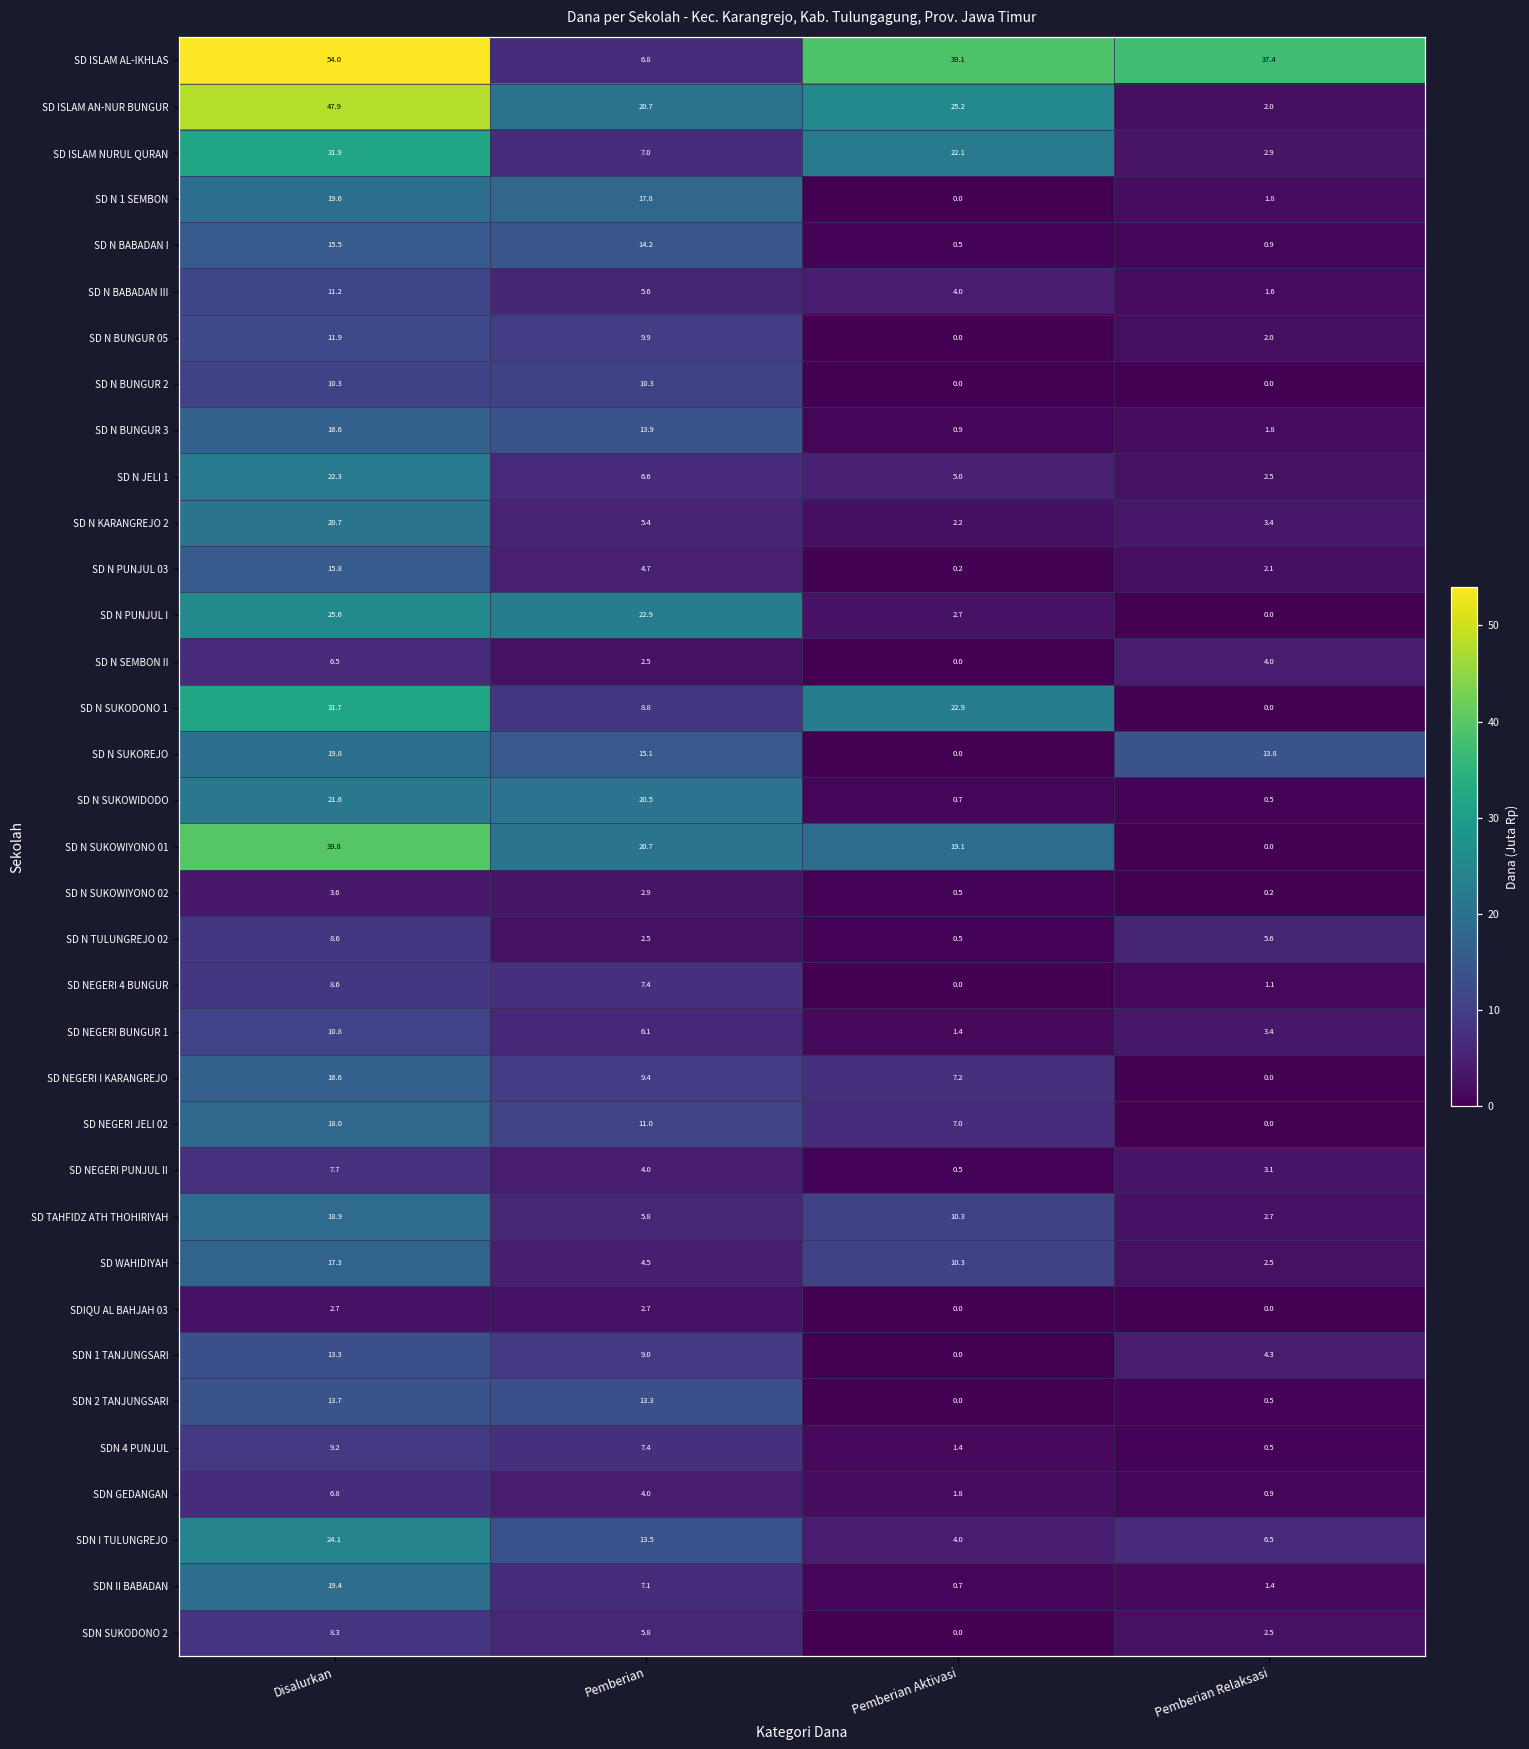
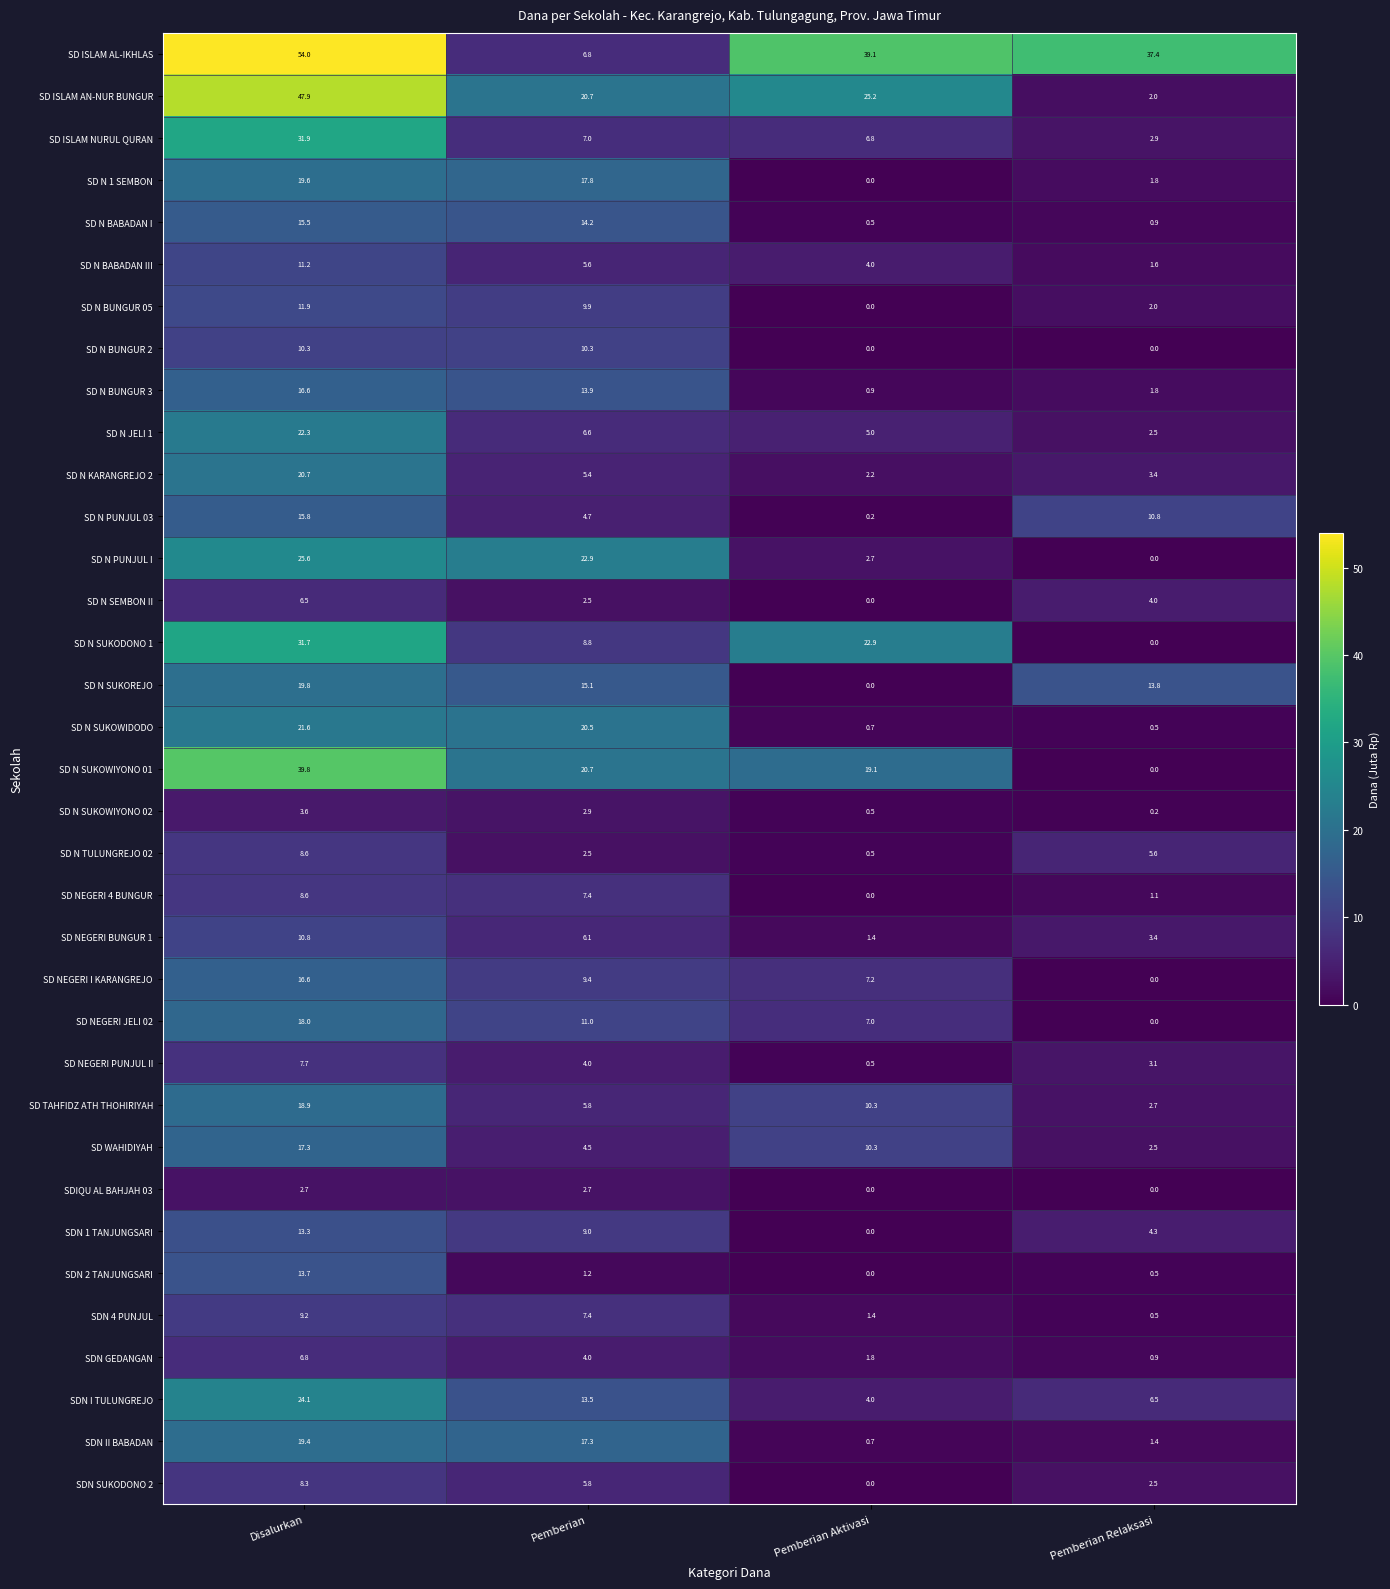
  {
    "SD ISLAM AL-IKHLAS": {
      "Disalurkan": 54.0,
      "Pemberian": 6.8,
      "Pemberian Aktivasi": 39.1,
      "Pemberian Relaksasi": 37.4
    },
    "SD ISLAM AN-NUR BUNGUR": {
      "Disalurkan": 47.9,
      "Pemberian": 20.7,
      "Pemberian Aktivasi": 25.2,
      "Pemberian Relaksasi": 2.0
    },
    "SD ISLAM NURUL QURAN": {
      "Disalurkan": 31.9,
      "Pemberian": 7.0,
-     "Pemberian Aktivasi": 22.1,
+     "Pemberian Aktivasi": 6.8,
      "Pemberian Relaksasi": 2.9
    },
    "SD N 1 SEMBON": {
      "Disalurkan": 19.6,
      "Pemberian": 17.8,
      "Pemberian Aktivasi": 0.0,
      "Pemberian Relaksasi": 1.8
    },
    "SD N BABADAN I": {
      "Disalurkan": 15.5,
      "Pemberian": 14.2,
      "Pemberian Aktivasi": 0.5,
      "Pemberian Relaksasi": 0.9
    },
    "SD N BABADAN III": {
      "Disalurkan": 11.2,
      "Pemberian": 5.6,
      "Pemberian Aktivasi": 4.0,
      "Pemberian Relaksasi": 1.6
    },
    "SD N BUNGUR 05": {
      "Disalurkan": 11.9,
      "Pemberian": 9.9,
      "Pemberian Aktivasi": 0.0,
      "Pemberian Relaksasi": 2.0
    },
    "SD N BUNGUR 2": {
      "Disalurkan": 10.3,
      "Pemberian": 10.3,
      "Pemberian Aktivasi": 0.0,
      "Pemberian Relaksasi": 0.0
    },
    "SD N BUNGUR 3": {
      "Disalurkan": 16.6,
      "Pemberian": 13.9,
      "Pemberian Aktivasi": 0.9,
      "Pemberian Relaksasi": 1.8
    },
    "SD N JELI 1": {
      "Disalurkan": 22.3,
      "Pemberian": 6.6,
      "Pemberian Aktivasi": 5.0,
      "Pemberian Relaksasi": 2.5
    },
    "SD N KARANGREJO 2": {
      "Disalurkan": 20.7,
      "Pemberian": 5.4,
      "Pemberian Aktivasi": 2.2,
      "Pemberian Relaksasi": 3.4
    },
    "SD N PUNJUL 03": {
      "Disalurkan": 15.8,
      "Pemberian": 4.7,
      "Pemberian Aktivasi": 0.2,
-     "Pemberian Relaksasi": 2.1
+     "Pemberian Relaksasi": 10.8
    },
    "SD N PUNJUL I": {
      "Disalurkan": 25.6,
      "Pemberian": 22.9,
      "Pemberian Aktivasi": 2.7,
      "Pemberian Relaksasi": 0.0
    },
    "SD N SEMBON II": {
      "Disalurkan": 6.5,
      "Pemberian": 2.5,
      "Pemberian Aktivasi": 0.0,
      "Pemberian Relaksasi": 4.0
    },
    "SD N SUKODONO 1": {
      "Disalurkan": 31.7,
      "Pemberian": 8.8,
      "Pemberian Aktivasi": 22.9,
      "Pemberian Relaksasi": 0.0
    },
    "SD N SUKOREJO": {
      "Disalurkan": 19.8,
      "Pemberian": 15.1,
      "Pemberian Aktivasi": 0.0,
      "Pemberian Relaksasi": 13.8
    },
    "SD N SUKOWIDODO": {
      "Disalurkan": 21.6,
      "Pemberian": 20.5,
      "Pemberian Aktivasi": 0.7,
      "Pemberian Relaksasi": 0.5
    },
    "SD N SUKOWIYONO 01": {
      "Disalurkan": 39.8,
      "Pemberian": 20.7,
      "Pemberian Aktivasi": 19.1,
      "Pemberian Relaksasi": 0.0
    },
    "SD N SUKOWIYONO 02": {
      "Disalurkan": 3.6,
      "Pemberian": 2.9,
      "Pemberian Aktivasi": 0.5,
      "Pemberian Relaksasi": 0.2
    },
    "SD N TULUNGREJO 02": {
      "Disalurkan": 8.6,
      "Pemberian": 2.5,
      "Pemberian Aktivasi": 0.5,
      "Pemberian Relaksasi": 5.6
    },
    "SD NEGERI 4 BUNGUR": {
      "Disalurkan": 8.6,
      "Pemberian": 7.4,
      "Pemberian Aktivasi": 0.0,
      "Pemberian Relaksasi": 1.1
    },
    "SD NEGERI BUNGUR 1": {
      "Disalurkan": 10.8,
      "Pemberian": 6.1,
      "Pemberian Aktivasi": 1.4,
      "Pemberian Relaksasi": 3.4
    },
    "SD NEGERI I KARANGREJO": {
      "Disalurkan": 16.6,
      "Pemberian": 9.4,
      "Pemberian Aktivasi": 7.2,
      "Pemberian Relaksasi": 0.0
    },
    "SD NEGERI JELI 02": {
      "Disalurkan": 18.0,
      "Pemberian": 11.0,
      "Pemberian Aktivasi": 7.0,
      "Pemberian Relaksasi": 0.0
    },
    "SD NEGERI PUNJUL II": {
      "Disalurkan": 7.7,
      "Pemberian": 4.0,
      "Pemberian Aktivasi": 0.5,
      "Pemberian Relaksasi": 3.1
    },
    "SD TAHFIDZ ATH THOHIRIYAH": {
      "Disalurkan": 18.9,
      "Pemberian": 5.8,
      "Pemberian Aktivasi": 10.3,
      "Pemberian Relaksasi": 2.7
    },
    "SD WAHIDIYAH": {
      "Disalurkan": 17.3,
      "Pemberian": 4.5,
      "Pemberian Aktivasi": 10.3,
      "Pemberian Relaksasi": 2.5
    },
    "SDIQU AL BAHJAH 03": {
      "Disalurkan": 2.7,
      "Pemberian": 2.7,
      "Pemberian Aktivasi": 0.0,
      "Pemberian Relaksasi": 0.0
    },
    "SDN 1 TANJUNGSARI": {
      "Disalurkan": 13.3,
      "Pemberian": 9.0,
      "Pemberian Aktivasi": 0.0,
      "Pemberian Relaksasi": 4.3
    },
    "SDN 2 TANJUNGSARI": {
      "Disalurkan": 13.7,
-     "Pemberian": 13.3,
+     "Pemberian": 1.2,
      "Pemberian Aktivasi": 0.0,
      "Pemberian Relaksasi": 0.5
    },
    "SDN 4 PUNJUL": {
      "Disalurkan": 9.2,
      "Pemberian": 7.4,
      "Pemberian Aktivasi": 1.4,
      "Pemberian Relaksasi": 0.5
    },
    "SDN GEDANGAN": {
      "Disalurkan": 6.8,
      "Pemberian": 4.0,
      "Pemberian Aktivasi": 1.8,
      "Pemberian Relaksasi": 0.9
    },
    "SDN I TULUNGREJO": {
      "Disalurkan": 24.1,
      "Pemberian": 13.5,
      "Pemberian Aktivasi": 4.0,
      "Pemberian Relaksasi": 6.5
    },
    "SDN II BABADAN": {
      "Disalurkan": 19.4,
-     "Pemberian": 7.1,
+     "Pemberian": 17.3,
      "Pemberian Aktivasi": 0.7,
      "Pemberian Relaksasi": 1.4
    },
    "SDN SUKODONO 2": {
      "Disalurkan": 8.3,
      "Pemberian": 5.8,
      "Pemberian Aktivasi": 0.0,
      "Pemberian Relaksasi": 2.5
    }
  }
